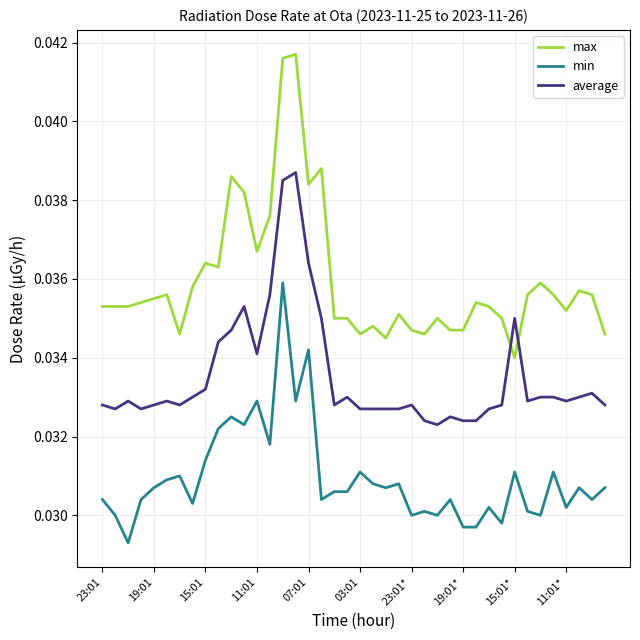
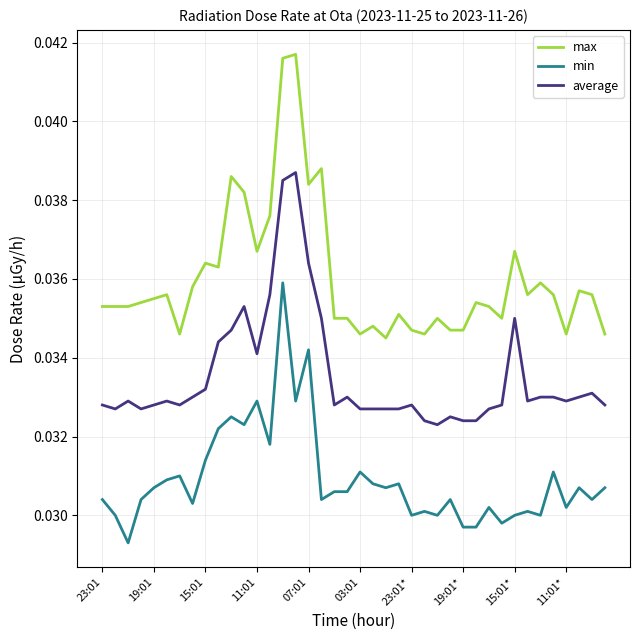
  {
    "max": {
      "23:01": 0.0353,
      "19:01": 0.0355,
      "15:01": 0.0364,
      "11:01": 0.0367,
      "07:01": 0.0384,
      "03:01": 0.0346,
      "23:01*": 0.0347,
      "19:01*": 0.0347,
-     "15:01*": 0.0340,
-     "11:01*": 0.0352
+     "15:01*": 0.0367,
+     "11:01*": 0.0346
    },
    "min": {
      "23:01": 0.0304,
      "19:01": 0.0307,
      "15:01": 0.0314,
      "11:01": 0.0329,
      "07:01": 0.0342,
      "03:01": 0.0311,
      "23:01*": 0.0300,
      "19:01*": 0.0297,
-     "15:01*": 0.0311,
+     "15:01*": 0.0300,
      "11:01*": 0.0302
    },
    "average": {
      "23:01": 0.0328,
      "19:01": 0.0328,
      "15:01": 0.0332,
      "11:01": 0.0341,
      "07:01": 0.0364,
      "03:01": 0.0327,
      "23:01*": 0.0328,
      "19:01*": 0.0324,
      "15:01*": 0.0350,
      "11:01*": 0.0329
    }
  }
